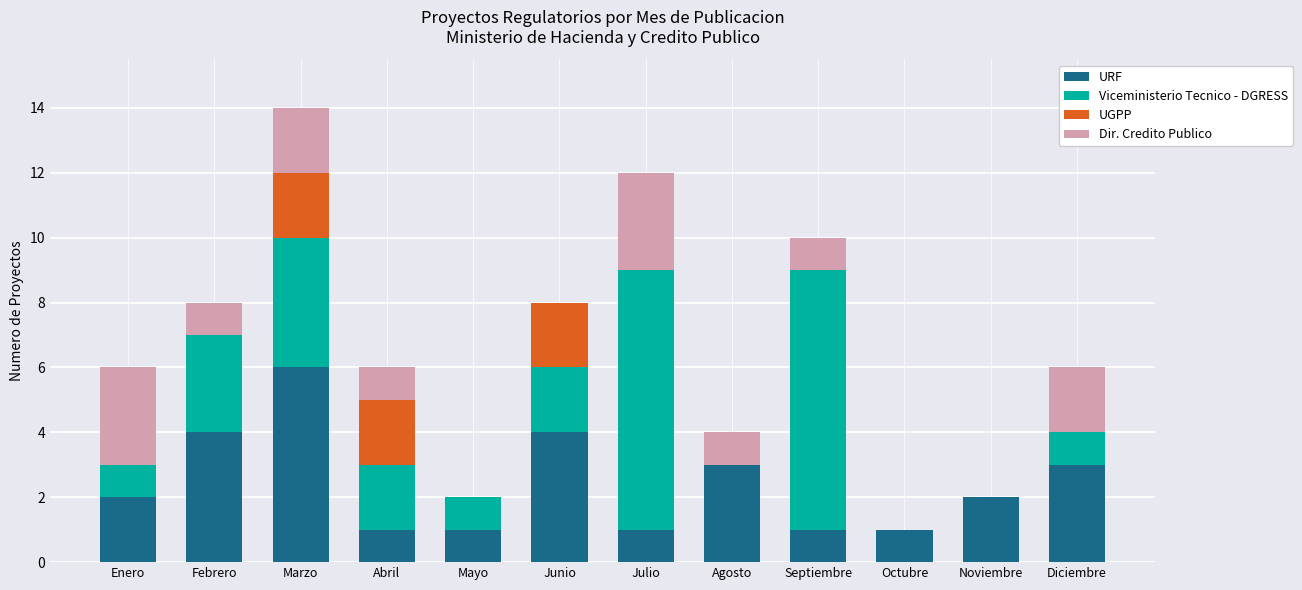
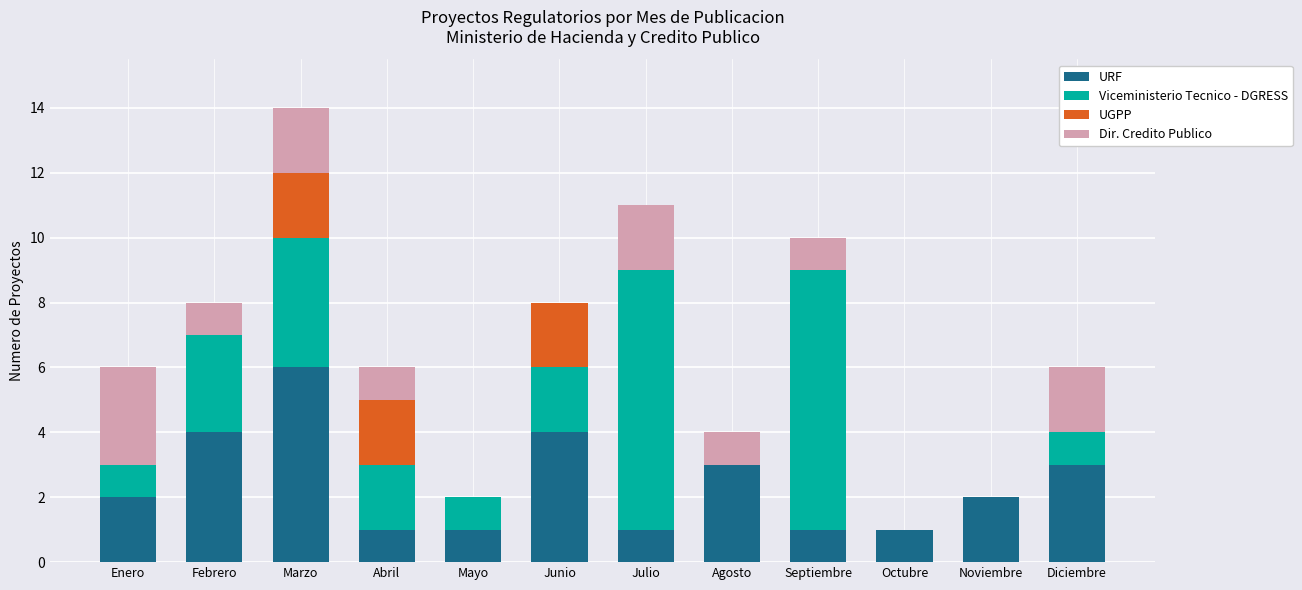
  {
    "URF": {
      "Enero": 2,
      "Febrero": 4,
      "Marzo": 6,
      "Abril": 1,
      "Mayo": 1,
      "Junio": 4,
      "Julio": 1,
      "Agosto": 3,
      "Septiembre": 1,
      "Octubre": 1,
      "Noviembre": 2,
      "Diciembre": 3
    },
    "Viceministerio Tecnico - DGRESS": {
      "Enero": 1,
      "Febrero": 3,
      "Marzo": 4,
      "Abril": 2,
      "Mayo": 1,
      "Junio": 2,
      "Julio": 8,
      "Agosto": 0,
      "Septiembre": 8,
      "Octubre": 0,
      "Noviembre": 0,
      "Diciembre": 1
    },
    "UGPP": {
      "Enero": 0,
      "Febrero": 0,
      "Marzo": 2,
      "Abril": 2,
      "Mayo": 0,
      "Junio": 2,
      "Julio": 0,
      "Agosto": 0,
      "Septiembre": 0,
      "Octubre": 0,
      "Noviembre": 0,
      "Diciembre": 0
    },
    "Dir. Credito Publico": {
      "Enero": 3,
      "Febrero": 1,
      "Marzo": 2,
      "Abril": 1,
      "Mayo": 0,
      "Junio": 0,
-     "Julio": 3,
+     "Julio": 2,
      "Agosto": 1,
      "Septiembre": 1,
      "Octubre": 0,
      "Noviembre": 0,
      "Diciembre": 2
    }
  }
